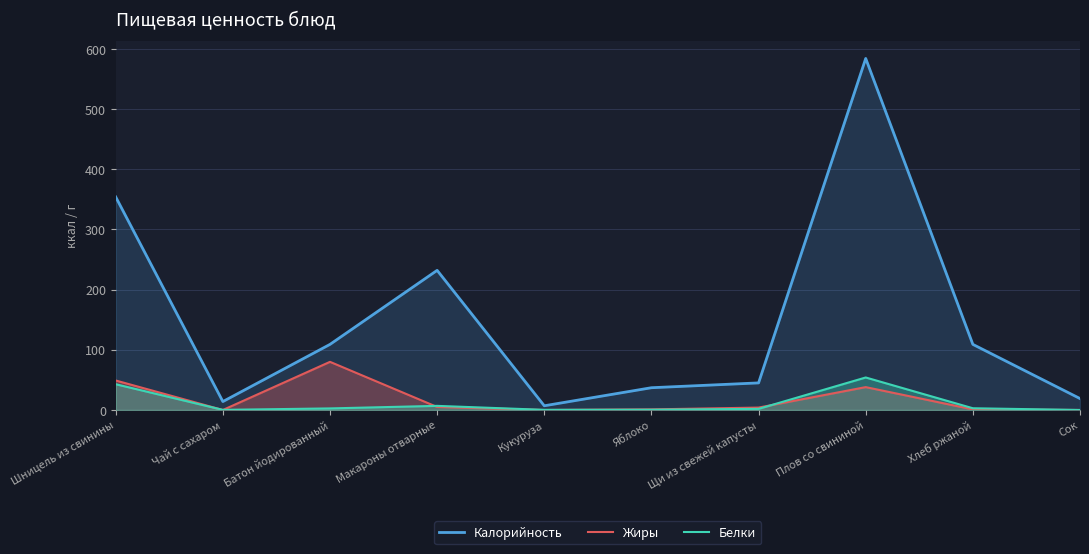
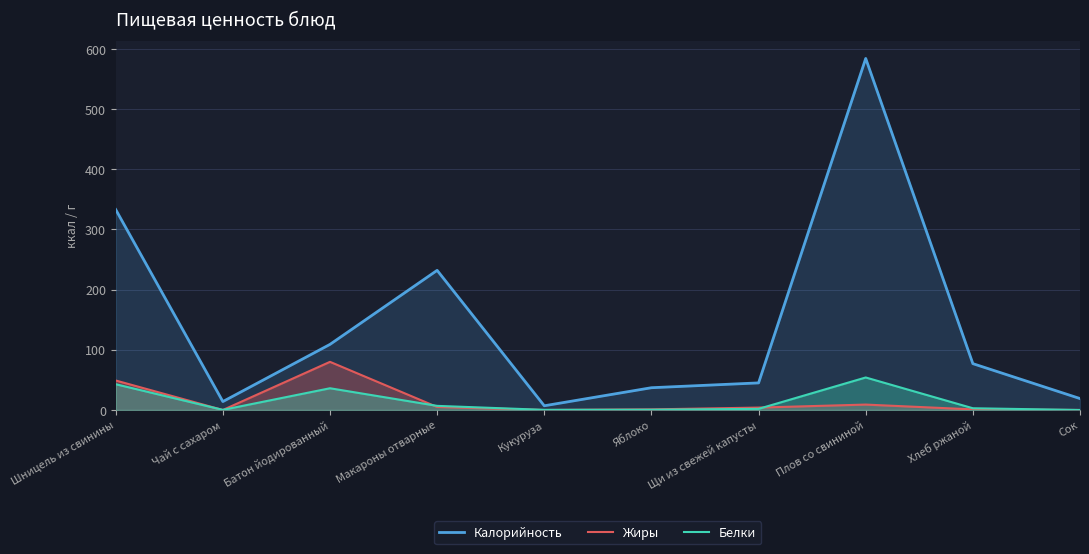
  {
    "Калорийность": {
-     "Шницель из свинины": 350,
+     "Шницель из свинины": 330,
      "Чай с сахаром": 10,
      "Батон йодированный": 110,
      "Макароны отварные": 230,
      "Кукуруза": 10,
      "Яблоко": 40,
      "Щи из свежей капусты": 50,
      "Плов со свининой": 580,
-     "Хлеб ржаной": 110,
+     "Хлеб ржаной": 80,
      "Сок": 20
    },
    "Жиры": {
      "Шницель из свинины": 50,
      "Батон йодированный": 80,
-     "Плов со свининой": 40
+     "Плов со свининой": 10
    },
    "Белки": {
      "Шницель из свинины": 40,
-     "Батон йодированный": 0,
+     "Батон йодированный": 40,
      "Плов со свининой": 50
    }
  }
